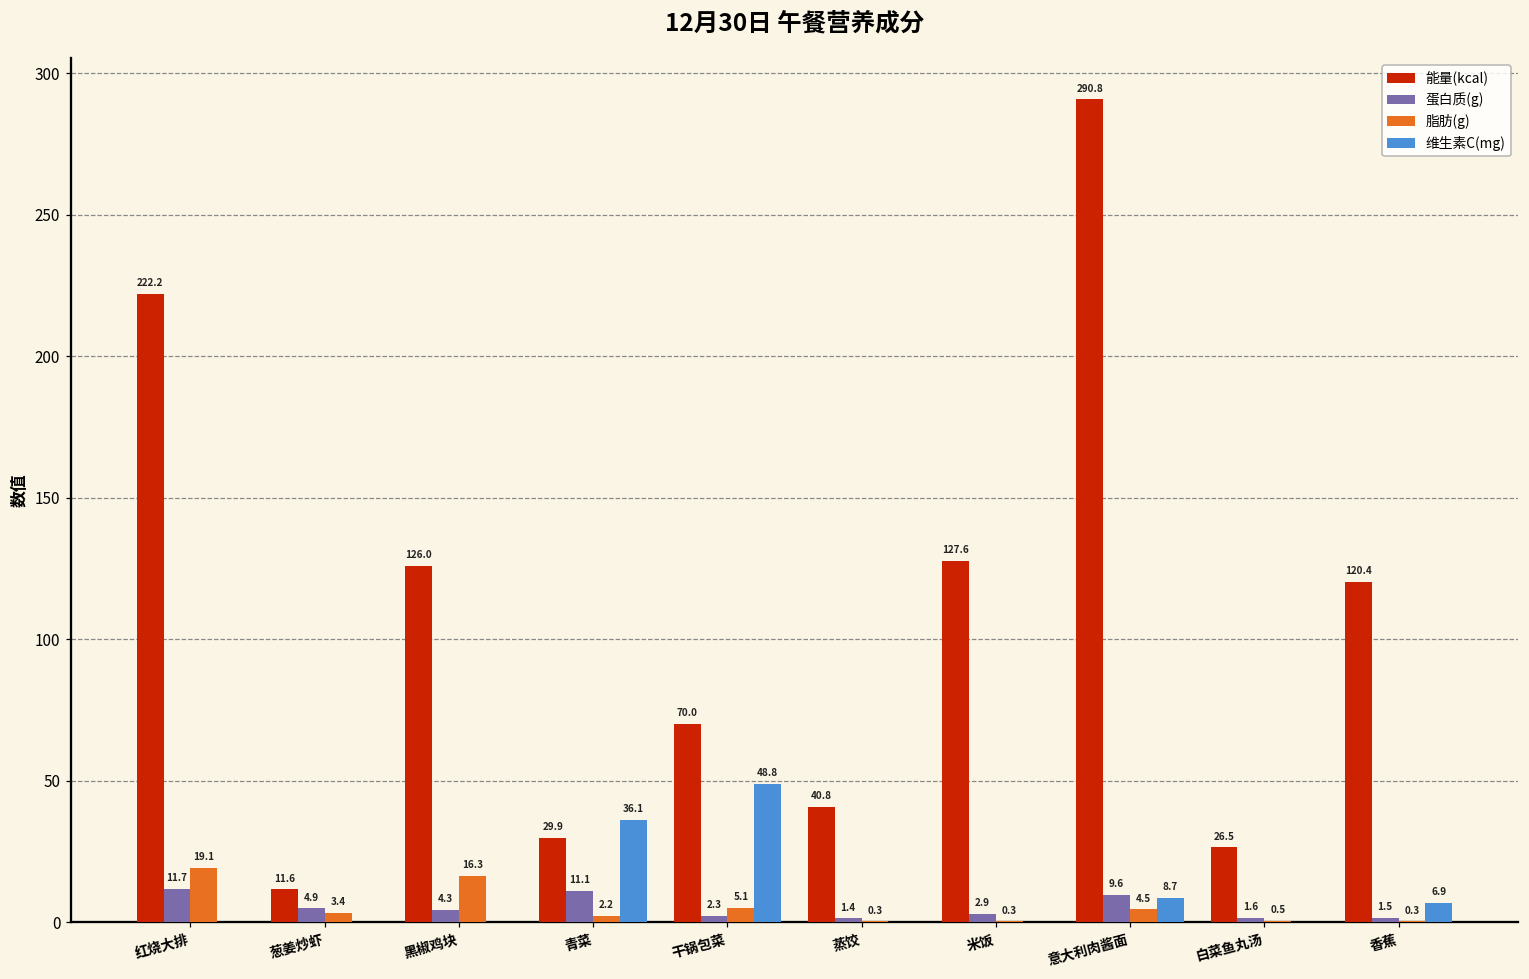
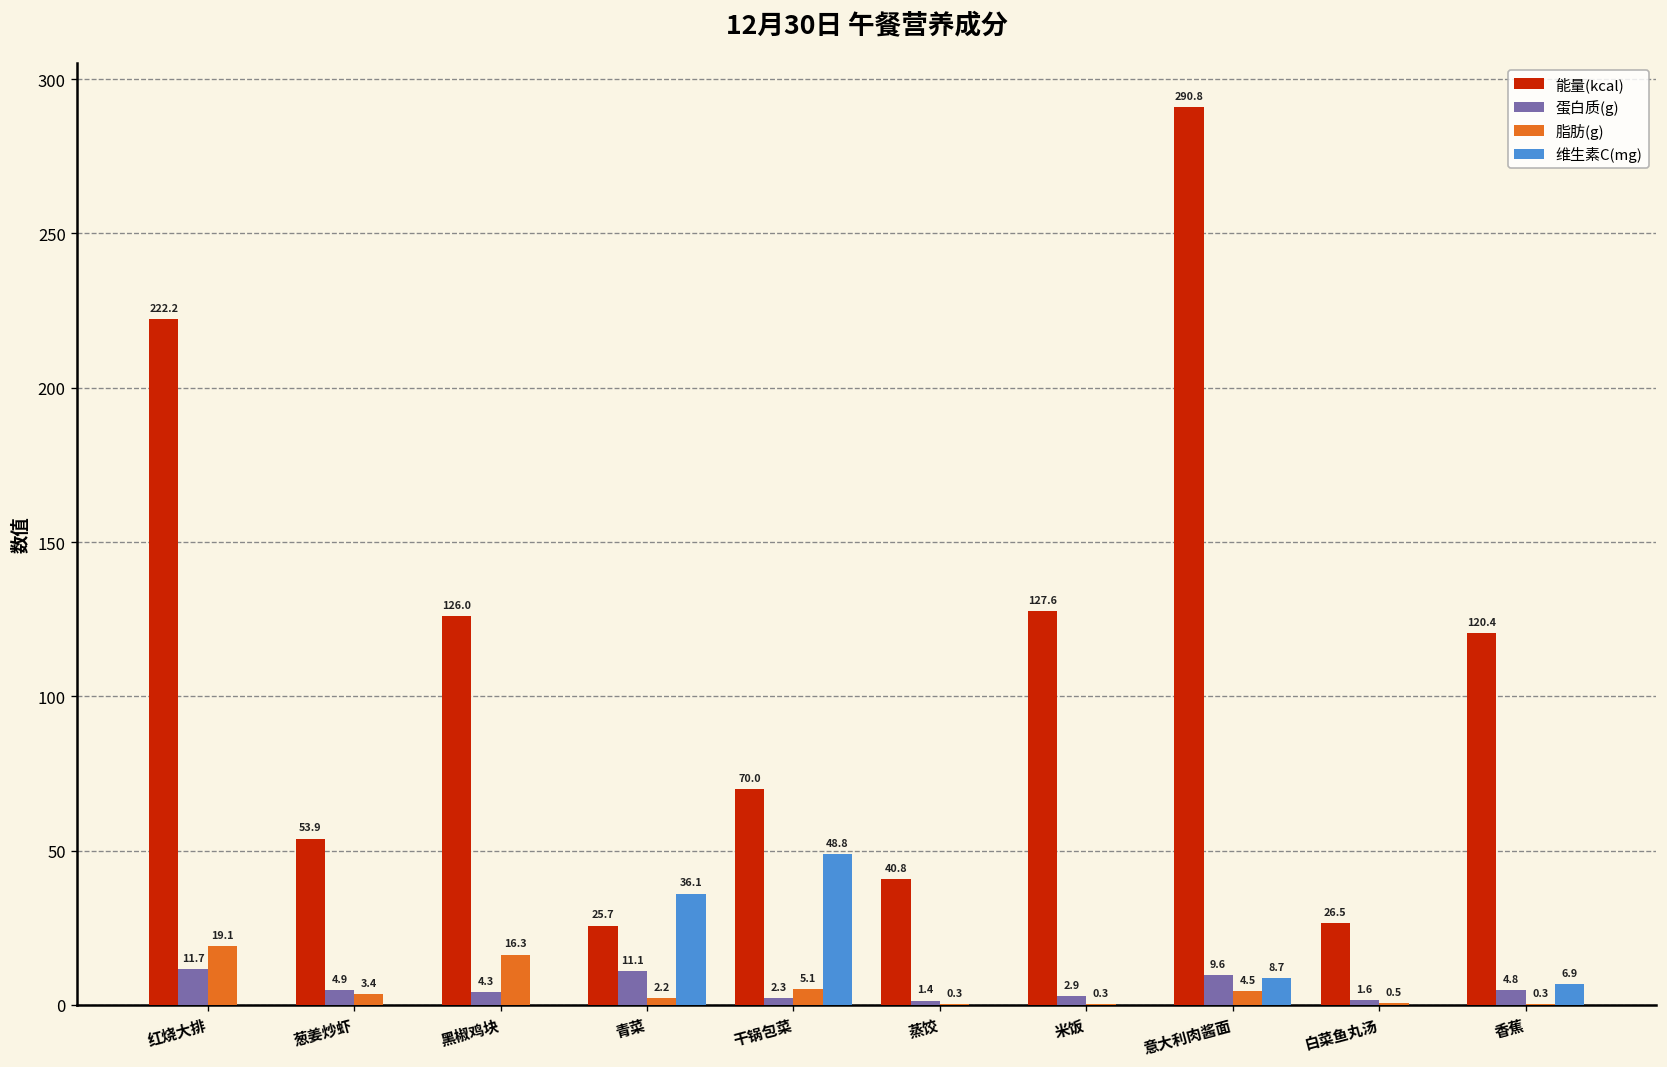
  {
    "能量(kcal)": {
      "红烧大排": 222.2,
-     "葱姜炒虾": 11.6,
+     "葱姜炒虾": 53.9,
      "黑椒鸡块": 126.0,
-     "青菜": 29.9,
+     "青菜": 25.7,
      "干锅包菜": 70.0,
      "蒸饺": 40.8,
      "米饭": 127.6,
      "意大利肉酱面": 290.8,
      "白菜鱼丸汤": 26.5,
      "香蕉": 120.4
    },
    "蛋白质(g)": {
      "红烧大排": 11.7,
      "葱姜炒虾": 4.9,
      "黑椒鸡块": 4.3,
      "青菜": 11.1,
      "干锅包菜": 2.3,
      "蒸饺": 1.4,
      "米饭": 2.9,
      "意大利肉酱面": 9.6,
      "白菜鱼丸汤": 1.6,
-     "香蕉": 1.5
+     "香蕉": 4.8
    },
    "脂肪(g)": {
      "红烧大排": 19.1,
      "葱姜炒虾": 3.4,
      "黑椒鸡块": 16.3,
      "青菜": 2.2,
      "干锅包菜": 5.1,
      "蒸饺": 0.3,
      "米饭": 0.3,
      "意大利肉酱面": 4.5,
      "白菜鱼丸汤": 0.5,
      "香蕉": 0.3
    },
    "维生素C(mg)": {
      "青菜": 36.1,
      "干锅包菜": 48.8,
      "意大利肉酱面": 8.7,
      "香蕉": 6.9
    }
  }
